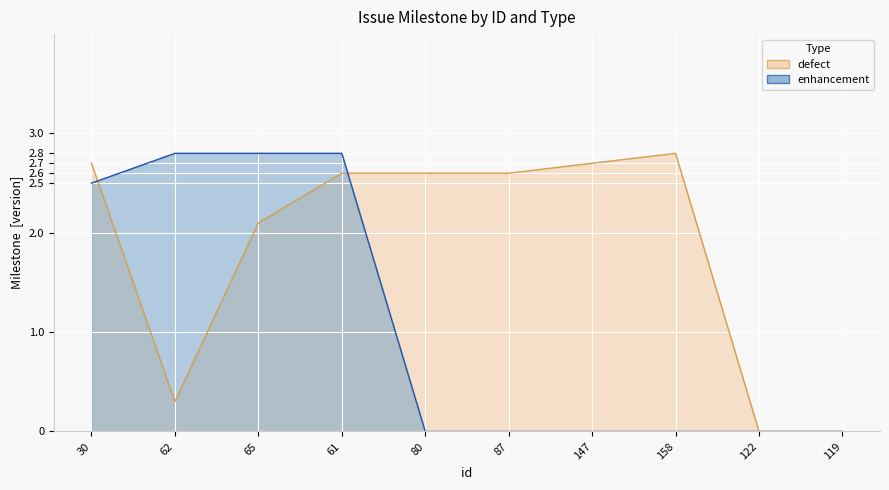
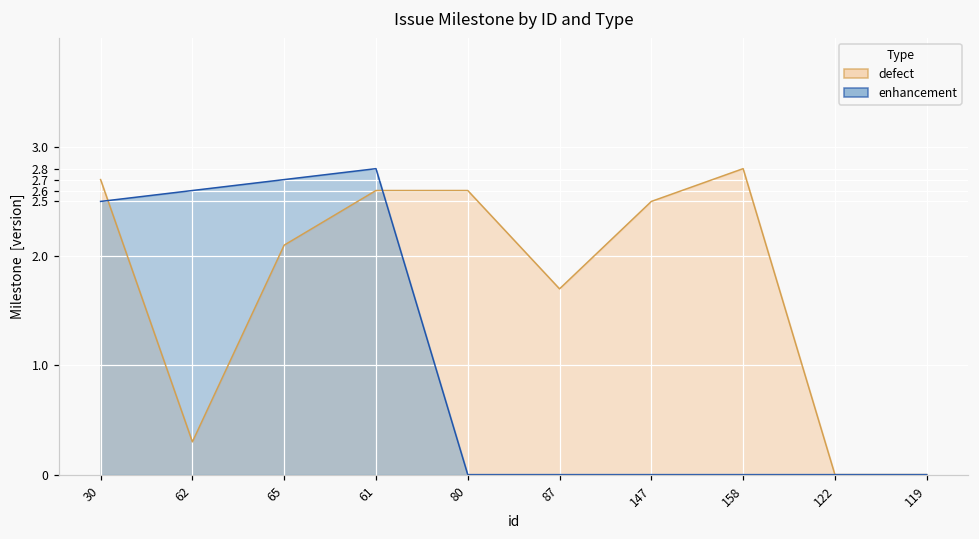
  {
    "defect": {
      "30": 2.7,
      "62": 0.3,
      "65": 2.1,
      "61": 2.6,
      "80": 2.6,
-     "87": 2.6,
-     "147": 2.7,
+     "87": 1.7,
+     "147": 2.5,
      "158": 2.8
    },
    "enhancement": {
      "30": 2.5,
-     "62": 2.8,
-     "65": 2.8,
+     "62": 2.6,
+     "65": 2.7,
      "61": 2.8,
      "80": 0.0,
      "87": 0.0,
      "147": 0.0,
      "158": 0.0
    }
  }
